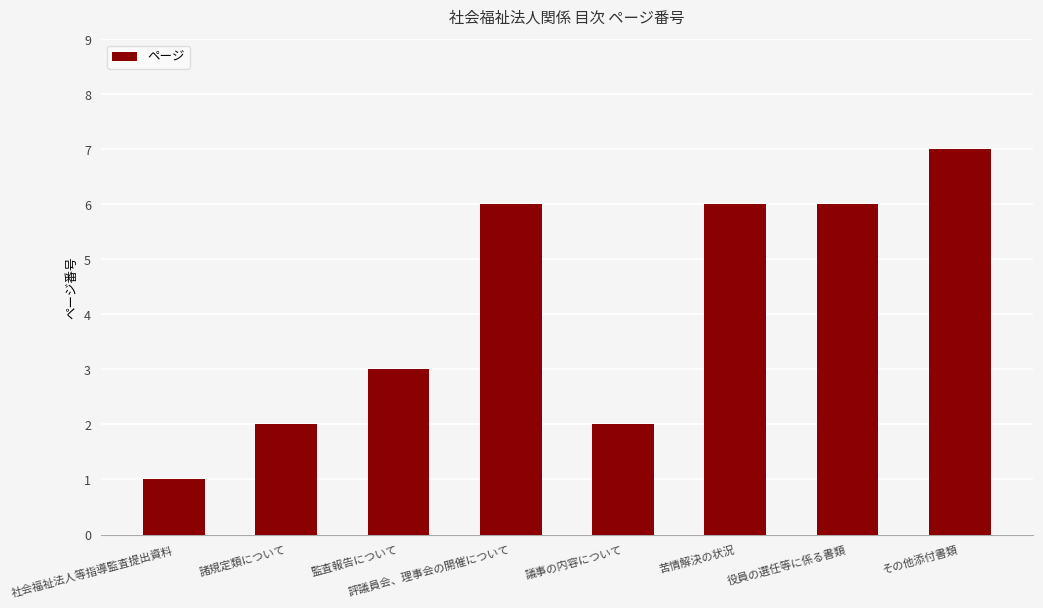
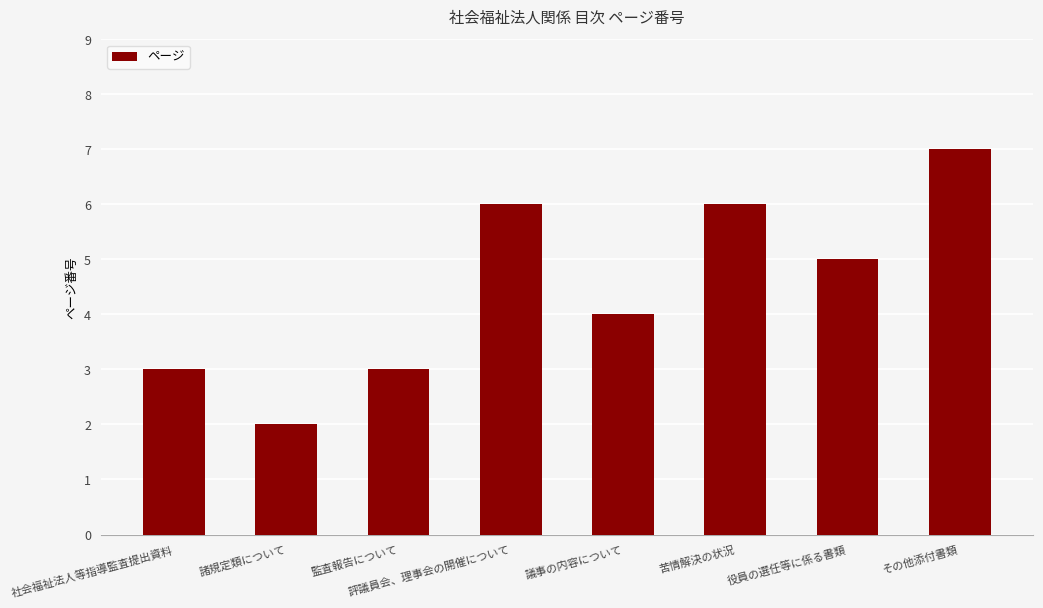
  {
-   "社会福祉法人等指導監査提出資料": 1,
+   "社会福祉法人等指導監査提出資料": 3,
    "諸規定類について": 2,
    "監査報告について": 3,
    "評議員会、理事会の開催について": 6,
-   "議事の内容について": 2,
+   "議事の内容について": 4,
    "苦情解決の状況": 6,
-   "役員の選任等に係る書類": 6,
+   "役員の選任等に係る書類": 5,
    "その他添付書類": 7
  }
